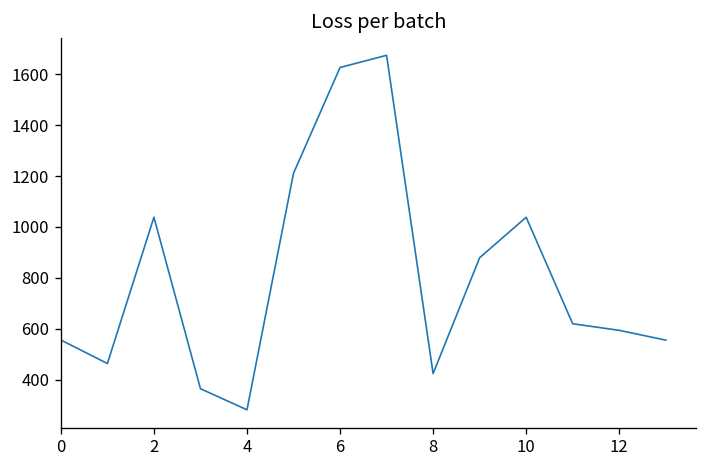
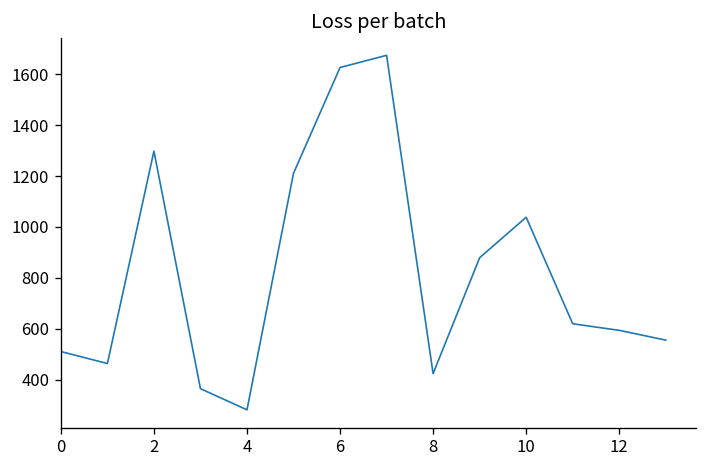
  {
-   "0": 560,
-   "2": 1040,
+   "0": 510,
+   "2": 1300,
    "4": 280,
    "6": 1630,
    "8": 420,
    "10": 1040,
    "12": 590
  }
